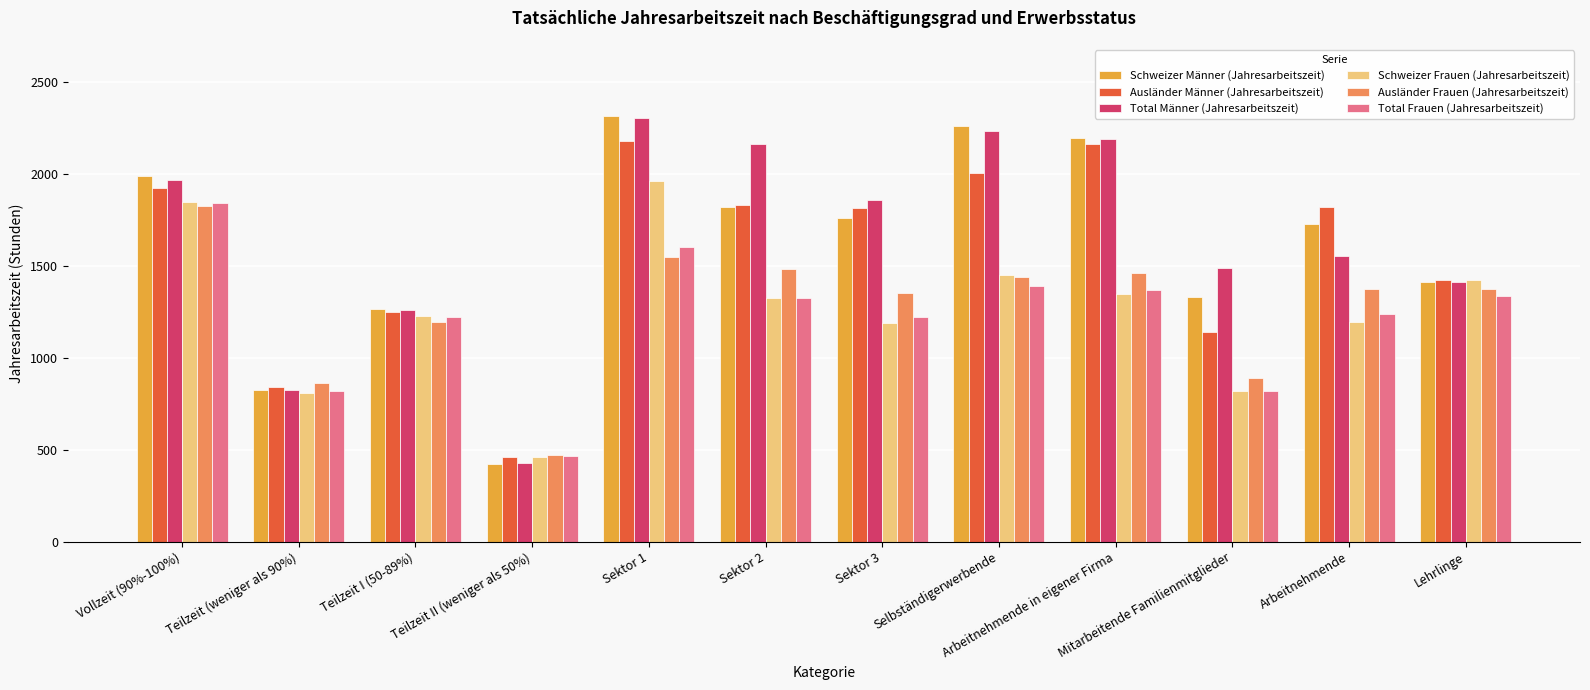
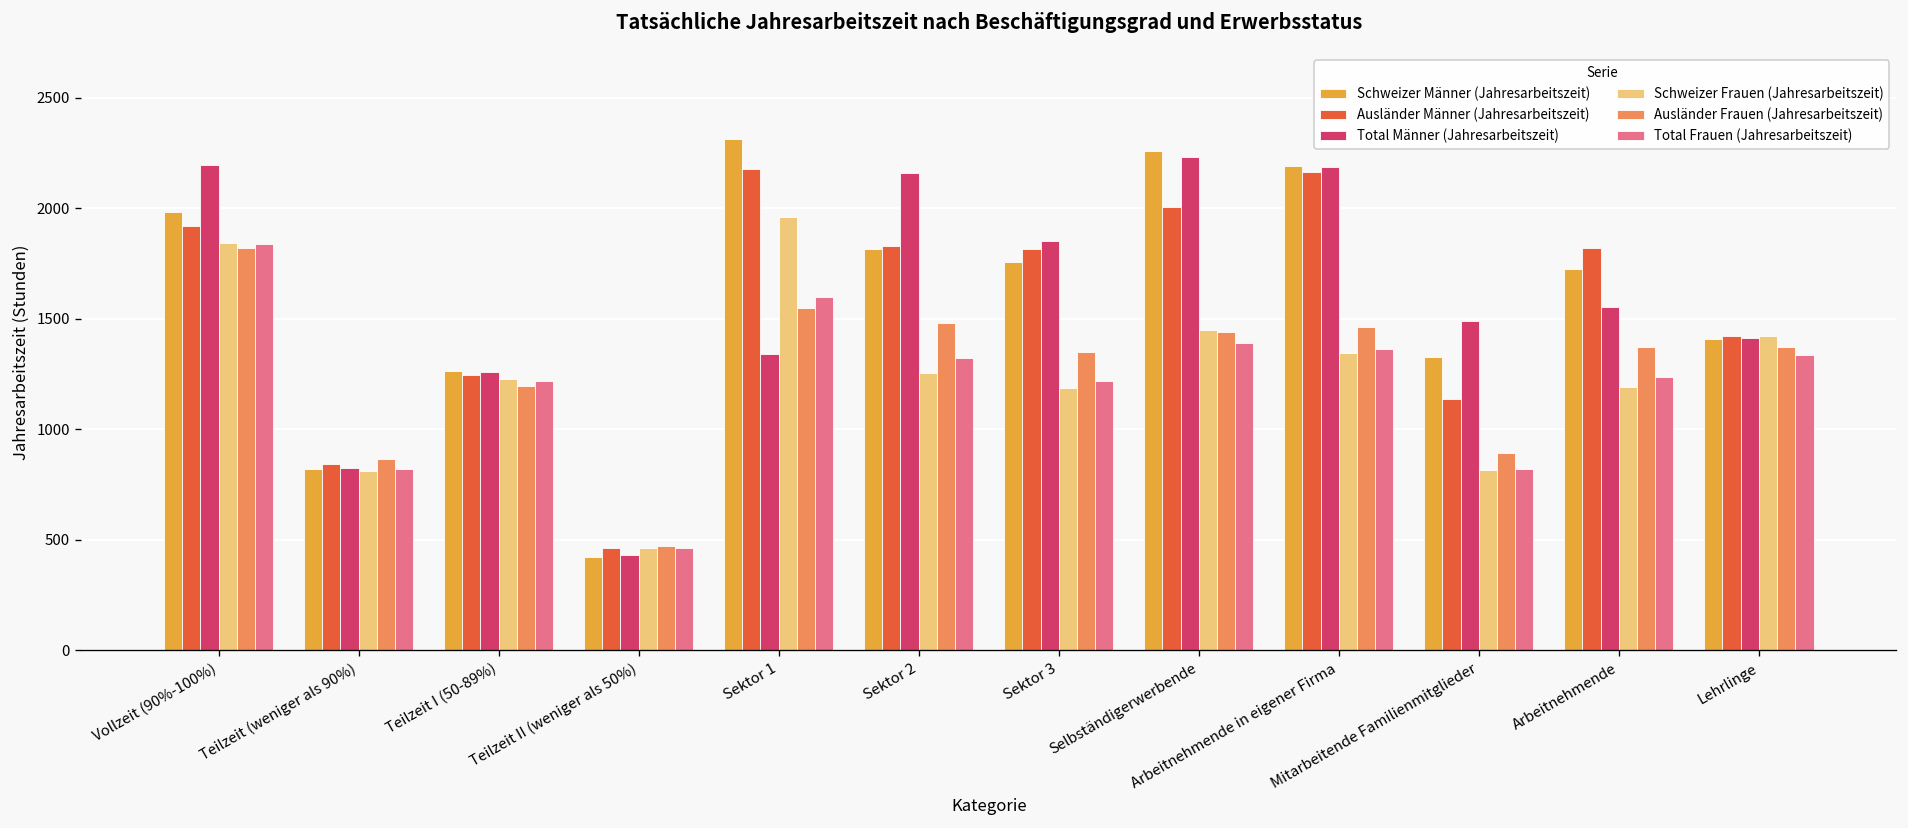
  {
    "Total Männer (Jahresarbeitszeit)": {
-     "Vollzeit (90%-100%)": 1970,
+     "Vollzeit (90%-100%)": 2200,
      "Teilzeit (weniger als 90%)": 830,
      "Teilzeit I (50-89%)": 1260,
      "Teilzeit II (weniger als 50%)": 430,
-     "Sektor 1": 2300,
+     "Sektor 1": 1340,
      "Sektor 2": 2160,
      "Sektor 3": 1850,
      "Selbständigerwerbende": 2230,
      "Arbeitnehmende in eigener Firma": 2190,
      "Mitarbeitende Familienmitglieder": 1490,
      "Arbeitnehmende": 1550,
      "Lehrlinge": 1410
    },
    "Schweizer Frauen (Jahresarbeitszeit)": {
      "Vollzeit (90%-100%)": 1850,
      "Teilzeit (weniger als 90%)": 810,
      "Teilzeit I (50-89%)": 1230,
      "Teilzeit II (weniger als 50%)": 460,
      "Sektor 1": 1960,
-     "Sektor 2": 1330,
+     "Sektor 2": 1260,
      "Sektor 3": 1190,
      "Selbständigerwerbende": 1450,
      "Arbeitnehmende in eigener Firma": 1350,
      "Mitarbeitende Familienmitglieder": 820,
      "Arbeitnehmende": 1190,
      "Lehrlinge": 1420
    }
  }
